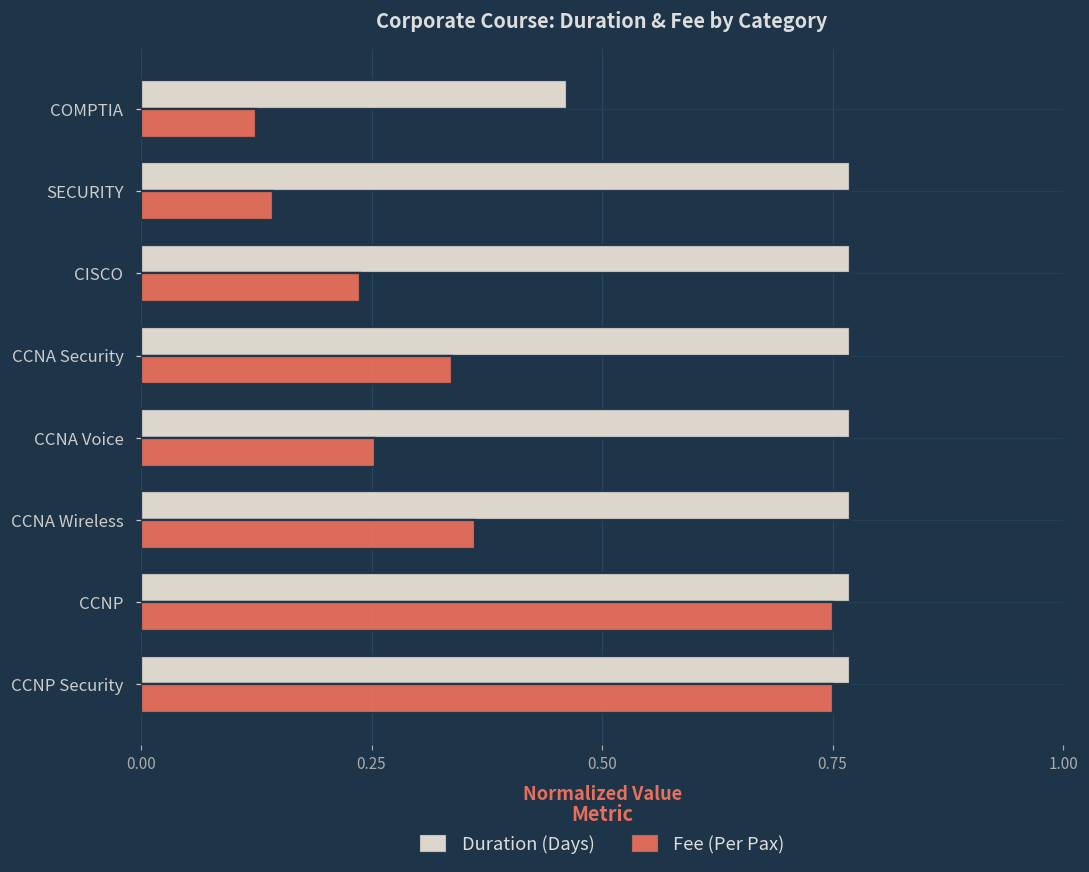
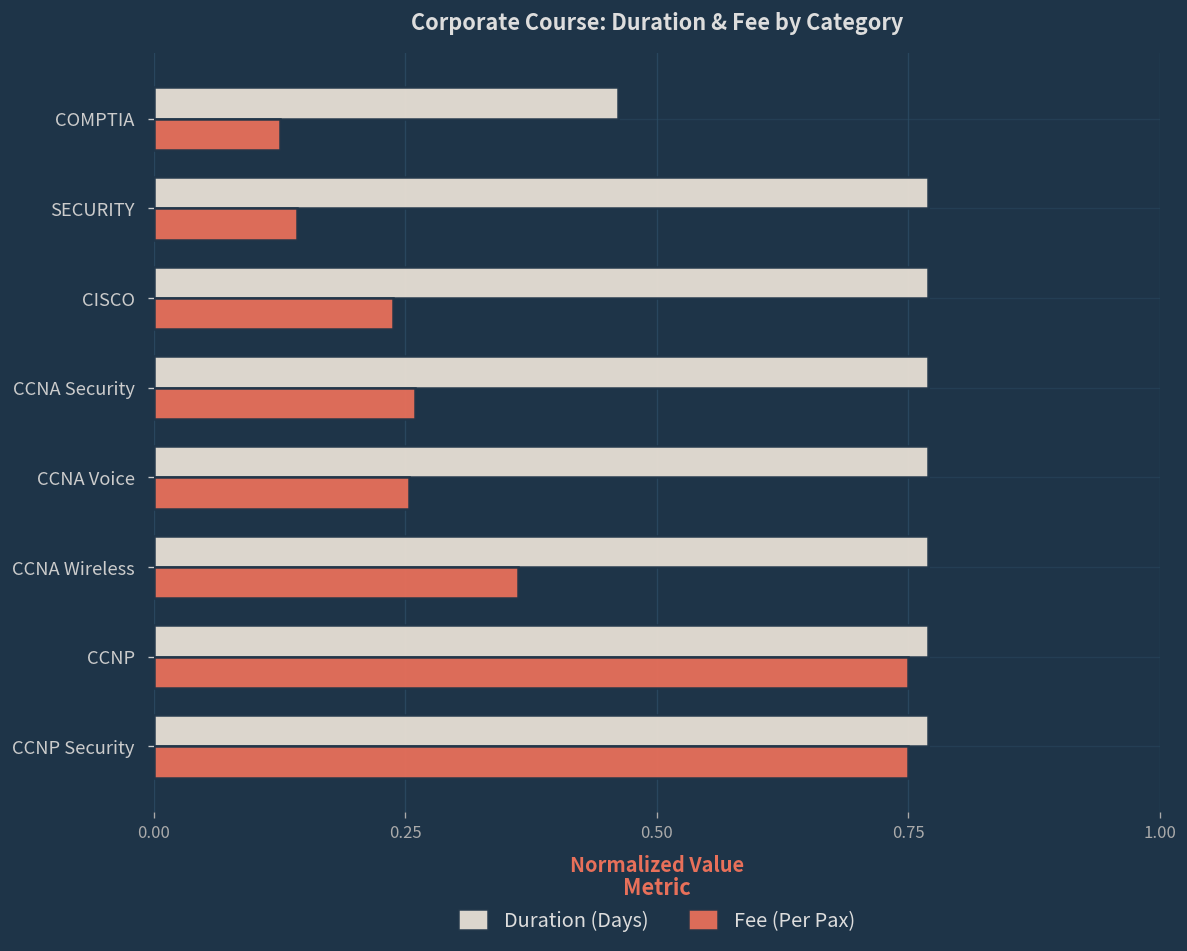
  {
    "Duration (Days)": {
      "COMPTIA": 0.46,
      "SECURITY": 0.77,
      "CISCO": 0.77,
      "CCNA Security": 0.77,
      "CCNA Voice": 0.77,
      "CCNA Wireless": 0.77,
      "CCNP": 0.77,
      "CCNP Security": 0.77
    },
    "Fee (Per Pax)": {
      "COMPTIA": 0.13,
      "SECURITY": 0.14,
      "CISCO": 0.24,
-     "CCNA Security": 0.34,
+     "CCNA Security": 0.26,
      "CCNA Voice": 0.25,
      "CCNA Wireless": 0.36,
      "CCNP": 0.75,
      "CCNP Security": 0.75
    }
  }
